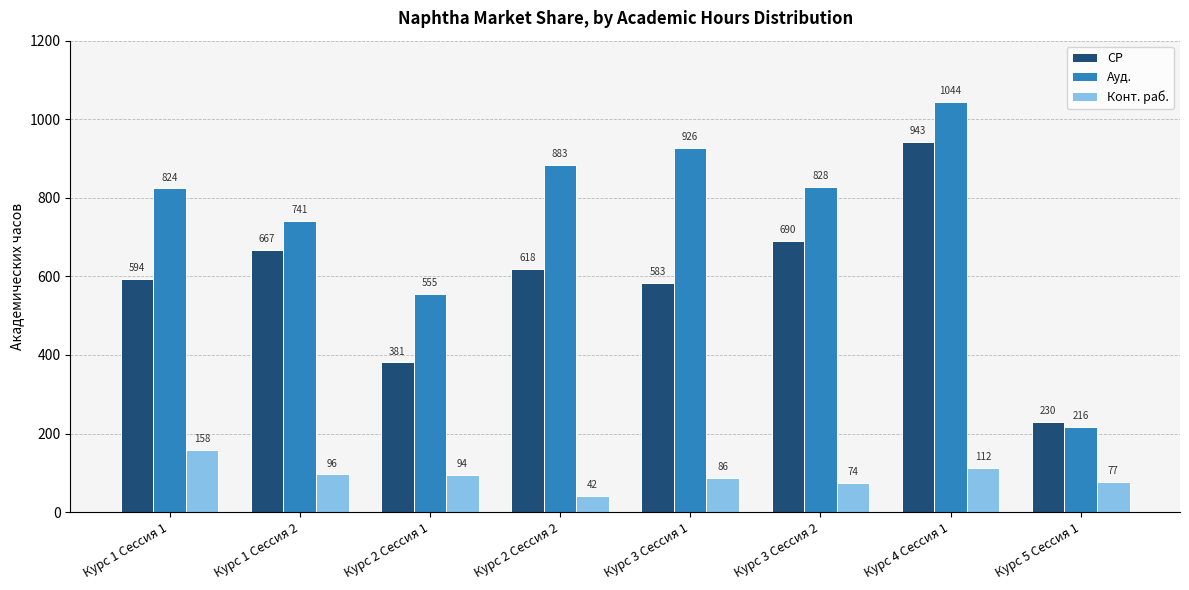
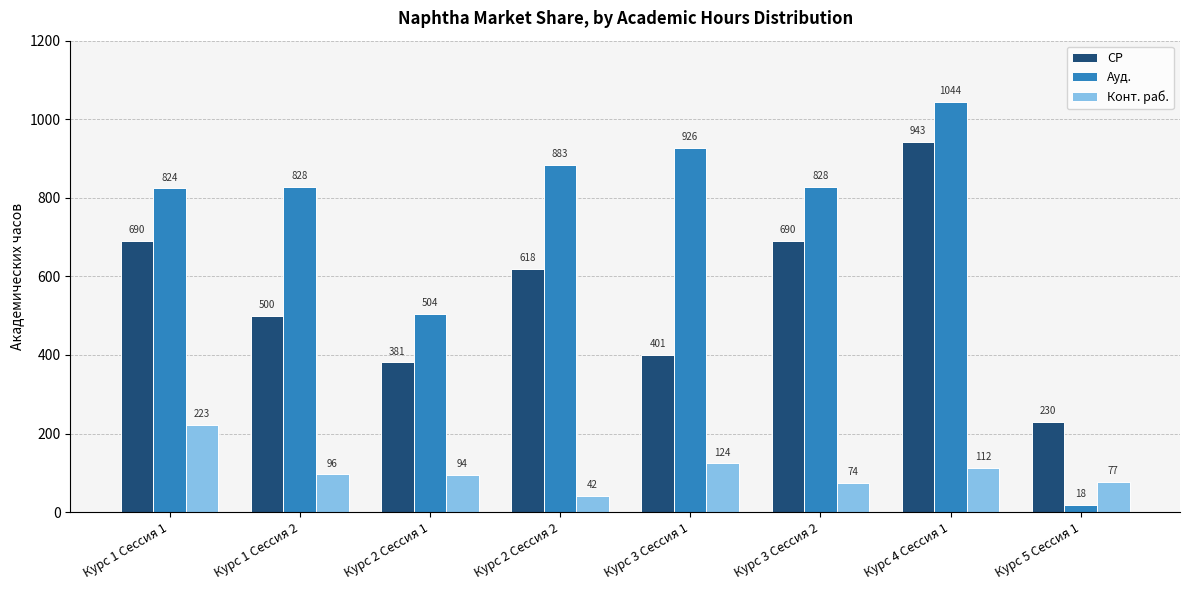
  {
    "СР": {
-     "Курс 1 Сессия 1": 594,
-     "Курс 1 Сессия 2": 667,
+     "Курс 1 Сессия 1": 690,
+     "Курс 1 Сессия 2": 500,
      "Курс 2 Сессия 1": 381,
      "Курс 2 Сессия 2": 618,
-     "Курс 3 Сессия 1": 583,
+     "Курс 3 Сессия 1": 401,
      "Курс 3 Сессия 2": 690,
      "Курс 4 Сессия 1": 943,
      "Курс 5 Сессия 1": 230
    },
    "Ауд.": {
      "Курс 1 Сессия 1": 824,
-     "Курс 1 Сессия 2": 741,
-     "Курс 2 Сессия 1": 555,
+     "Курс 1 Сессия 2": 828,
+     "Курс 2 Сессия 1": 504,
      "Курс 2 Сессия 2": 883,
      "Курс 3 Сессия 1": 926,
      "Курс 3 Сессия 2": 828,
      "Курс 4 Сессия 1": 1044,
-     "Курс 5 Сессия 1": 216
+     "Курс 5 Сессия 1": 18
    },
    "Конт. раб.": {
-     "Курс 1 Сессия 1": 158,
+     "Курс 1 Сессия 1": 223,
      "Курс 1 Сессия 2": 96,
      "Курс 2 Сессия 1": 94,
      "Курс 2 Сессия 2": 42,
-     "Курс 3 Сессия 1": 86,
+     "Курс 3 Сессия 1": 124,
      "Курс 3 Сессия 2": 74,
      "Курс 4 Сессия 1": 112,
      "Курс 5 Сессия 1": 77
    }
  }
